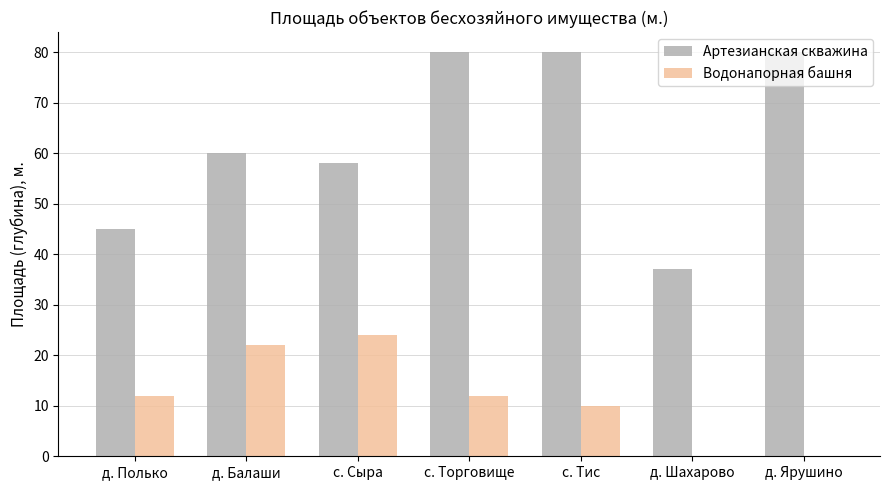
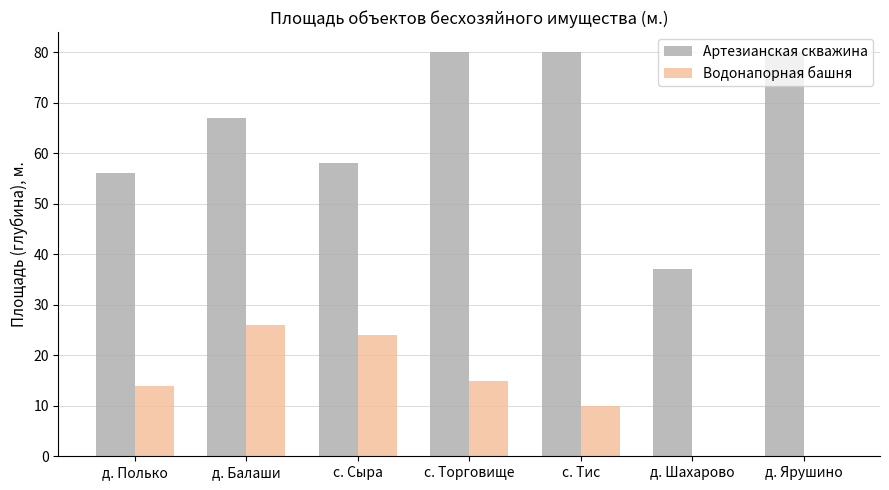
  {
    "Артезианская скважина": {
-     "д. Полько": 45,
-     "д. Балаши": 60,
+     "д. Полько": 56,
+     "д. Балаши": 67,
      "с. Сыра": 58,
      "с. Торговище": 80,
      "с. Тис": 80,
      "д. Шахарово": 37
    },
    "Водонапорная башня": {
-     "д. Полько": 12,
-     "д. Балаши": 22,
+     "д. Полько": 14,
+     "д. Балаши": 26,
      "с. Сыра": 24,
-     "с. Торговище": 12,
+     "с. Торговище": 15,
      "с. Тис": 10,
      "д. Шахарово": 0,
      "д. Ярушино": 0
    }
  }
